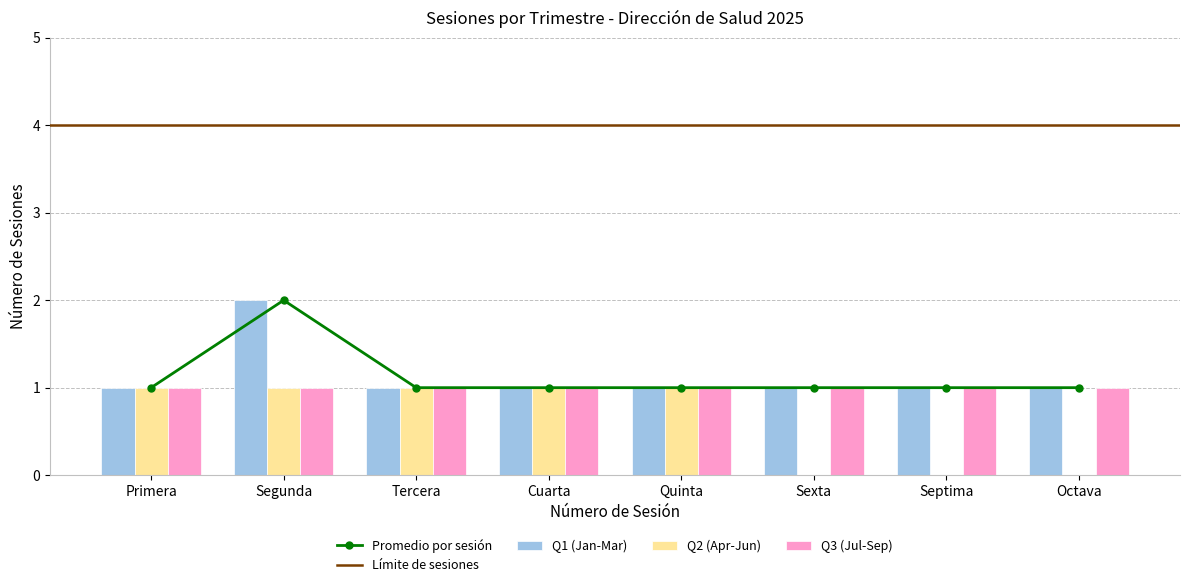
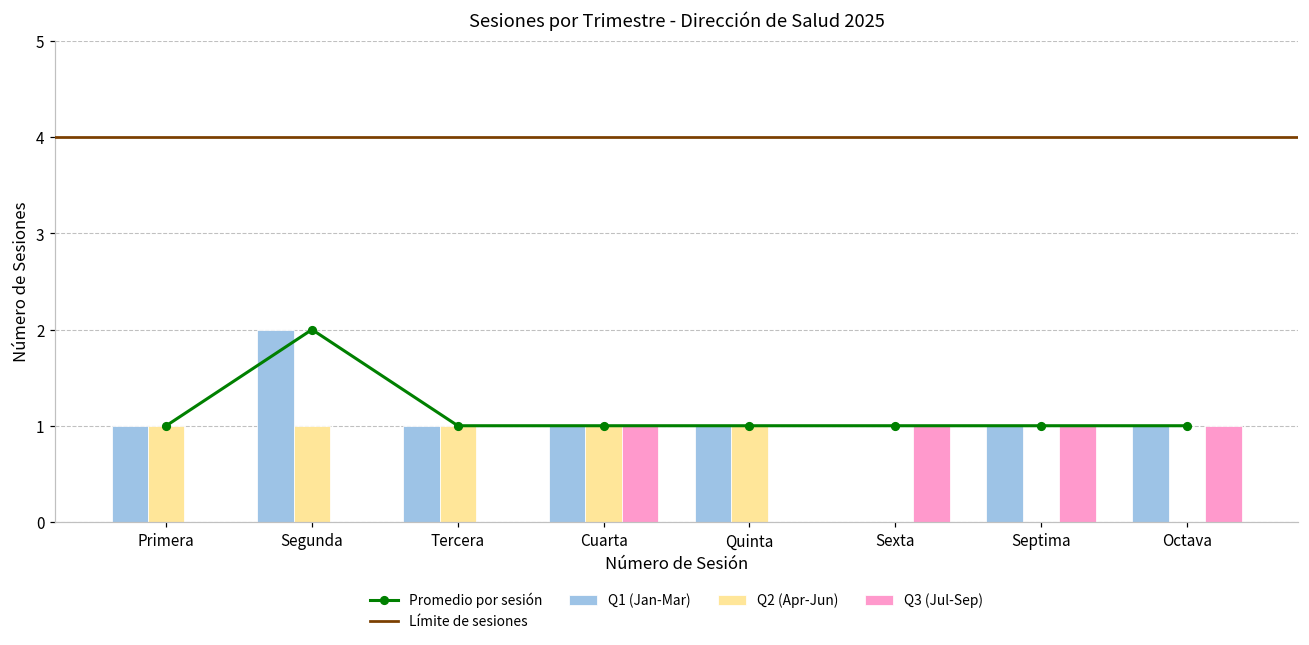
  {
    "Q1 (Jan-Mar)": {
      "Primera": 1,
      "Segunda": 2,
      "Tercera": 1,
      "Cuarta": 1,
      "Quinta": 1,
-     "Sexta": 1,
+     "Sexta": 0,
      "Septima": 1,
      "Octava": 1
    },
    "Promedio por sesión": {
      "Primera": 1,
      "Segunda": 2,
      "Tercera": 1,
      "Cuarta": 1,
      "Quinta": 1,
      "Sexta": 1,
      "Septima": 1,
      "Octava": 1
    },
    "Q2 (Apr-Jun)": {
      "Primera": 1,
      "Segunda": 1,
      "Tercera": 1,
      "Cuarta": 1,
      "Quinta": 1,
      "Sexta": 0,
      "Septima": 0,
      "Octava": 0
    },
    "Q3 (Jul-Sep)": {
-     "Primera": 1,
-     "Segunda": 1,
-     "Tercera": 1,
+     "Primera": 0,
+     "Segunda": 0,
+     "Tercera": 0,
      "Cuarta": 1,
-     "Quinta": 1,
+     "Quinta": 0,
      "Sexta": 1,
      "Septima": 1,
      "Octava": 1
    }
  }
